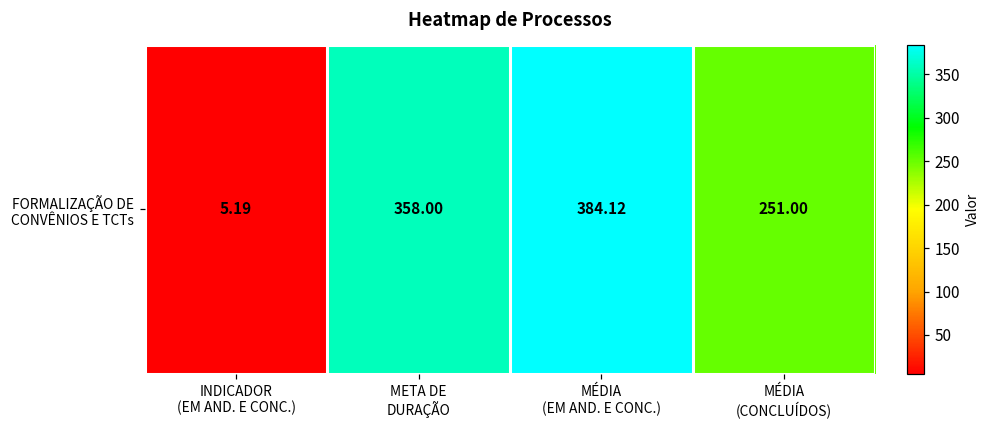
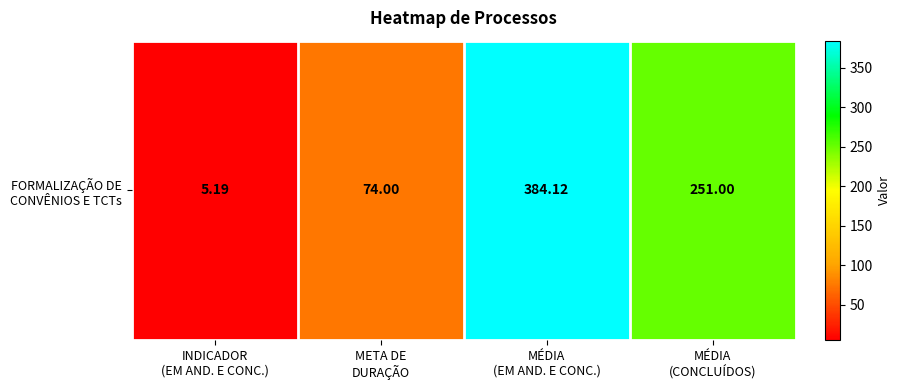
  {
    "FORMALIZAÇÃO DE CONVÊNIOS E TCTs": {
      "INDICADOR (EM AND. E CONC.)": 5.19,
-     "META DE DURAÇÃO": 358.00,
+     "META DE DURAÇÃO": 74.00,
      "MÉDIA (EM AND. E CONC.)": 384.12,
      "MÉDIA (CONCLUÍDOS)": 251.00
    }
  }
